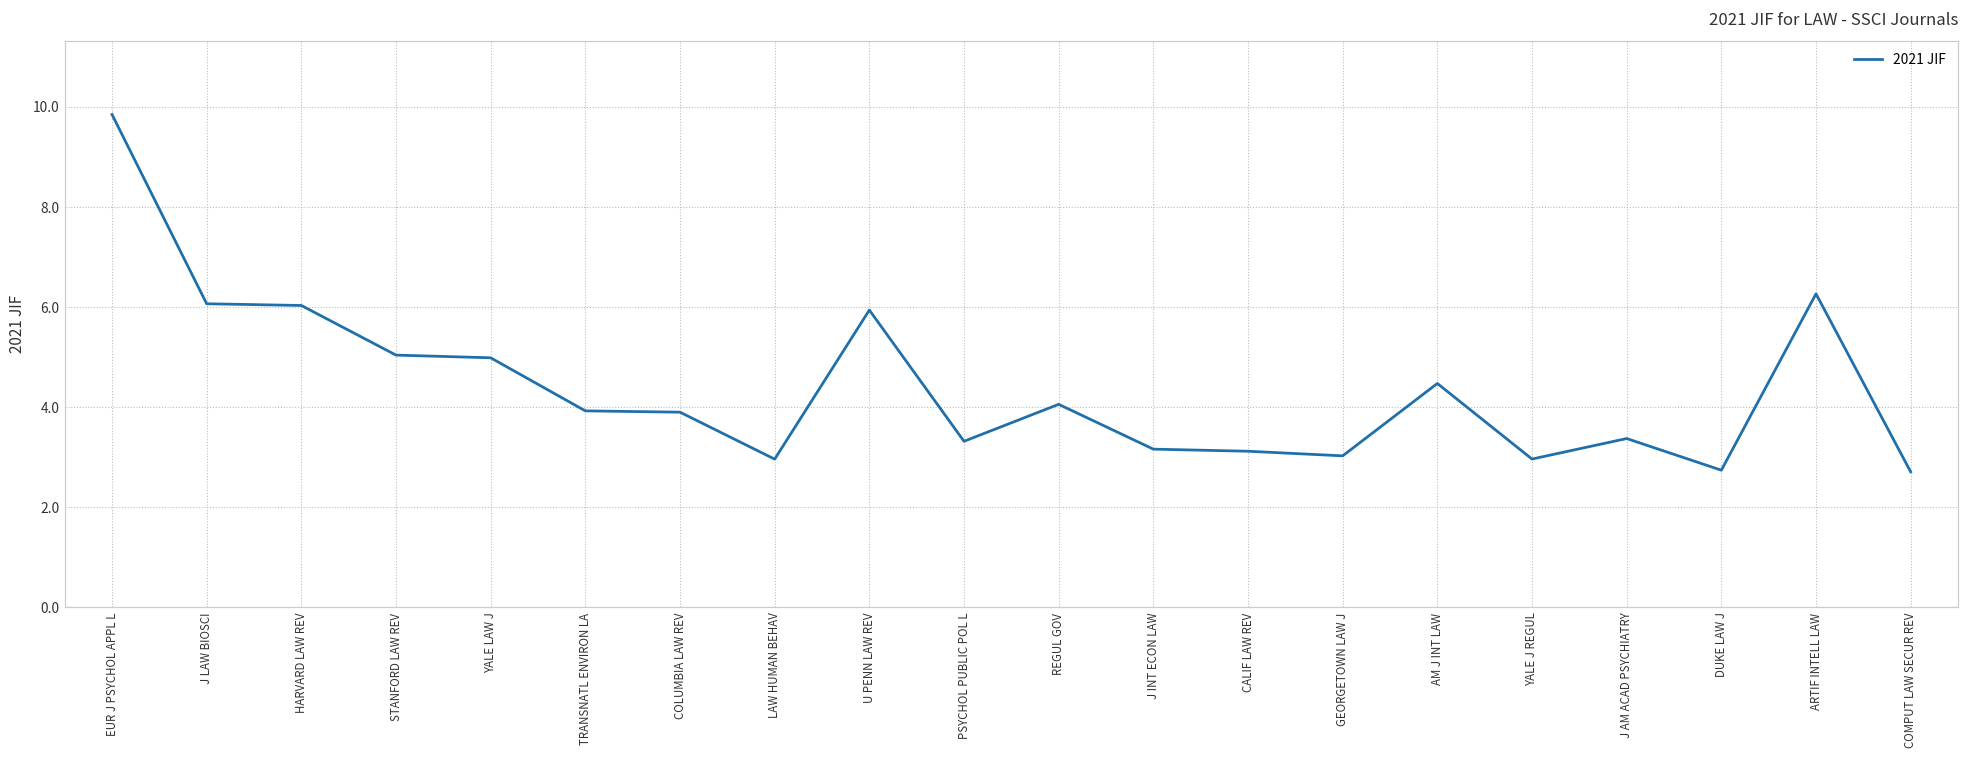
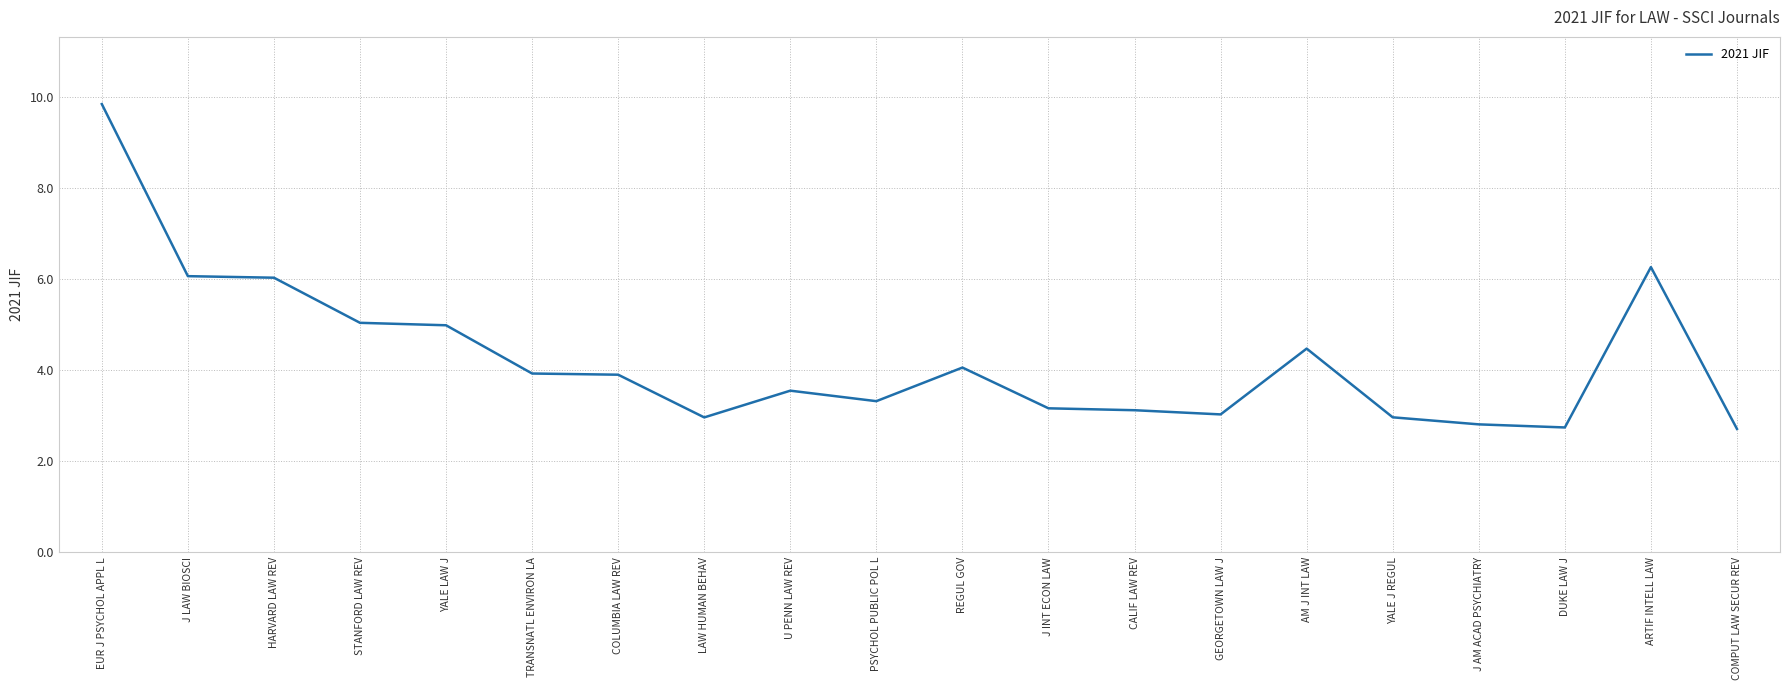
  {
    "EUR J PSYCHOL APPL L": 9.9,
    "J LAW BIOSCI": 6.1,
    "HARVARD LAW REV": 6.0,
    "STANFORD LAW REV": 5.0,
    "YALE LAW J": 5.0,
    "TRANSNATL ENVIRON LA": 3.9,
    "COLUMBIA LAW REV": 3.9,
    "LAW HUMAN BEHAV": 3.0,
-   "U PENN LAW REV": 5.9,
+   "U PENN LAW REV": 3.5,
    "PSYCHOL PUBLIC POL L": 3.3,
    "REGUL GOV": 4.1,
    "J INT ECON LAW": 3.2,
    "CALIF LAW REV": 3.1,
    "GEORGETOWN LAW J": 3.0,
    "AM J INT LAW": 4.5,
    "YALE J REGUL": 3.0,
-   "J AM ACAD PSYCHIATRY": 3.4,
+   "J AM ACAD PSYCHIATRY": 2.8,
    "DUKE LAW J": 2.7,
    "ARTIF INTELL LAW": 6.3,
    "COMPUT LAW SECUR REV": 2.7
  }
